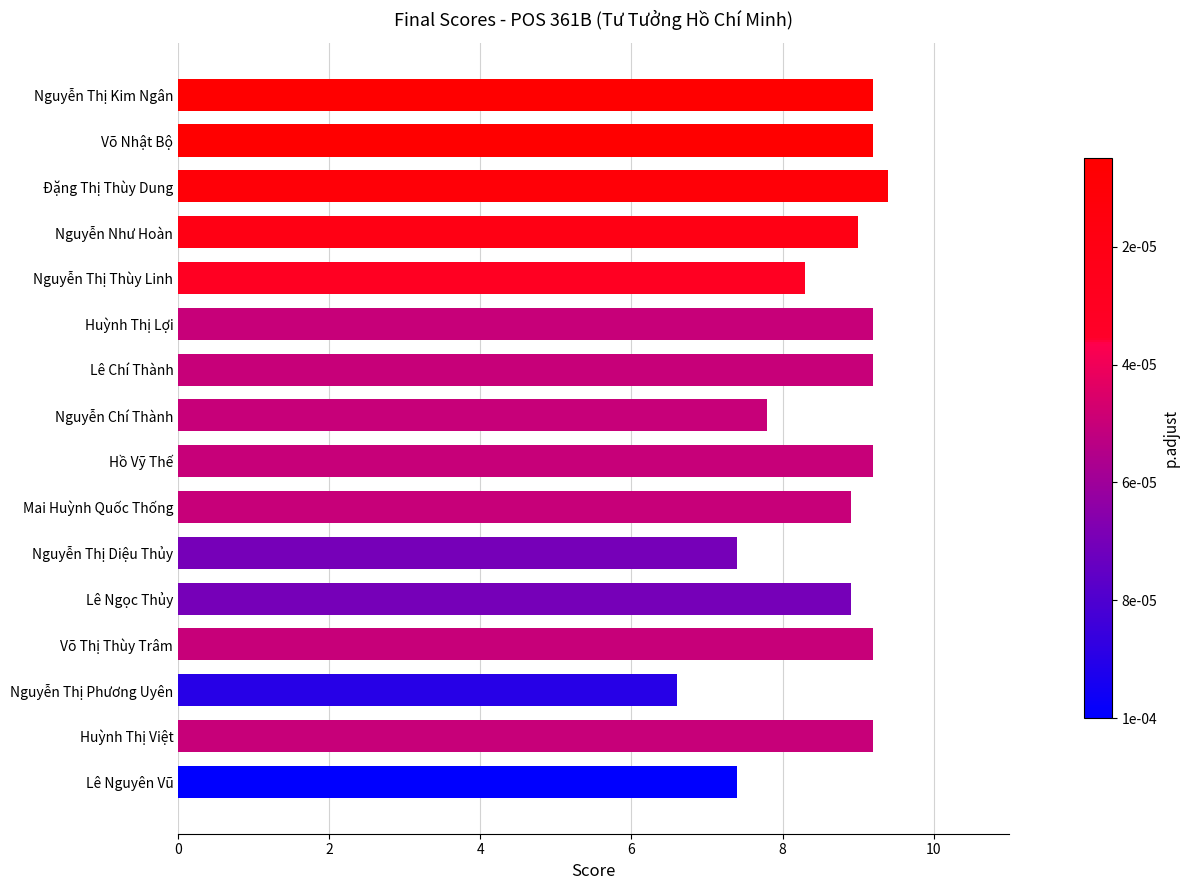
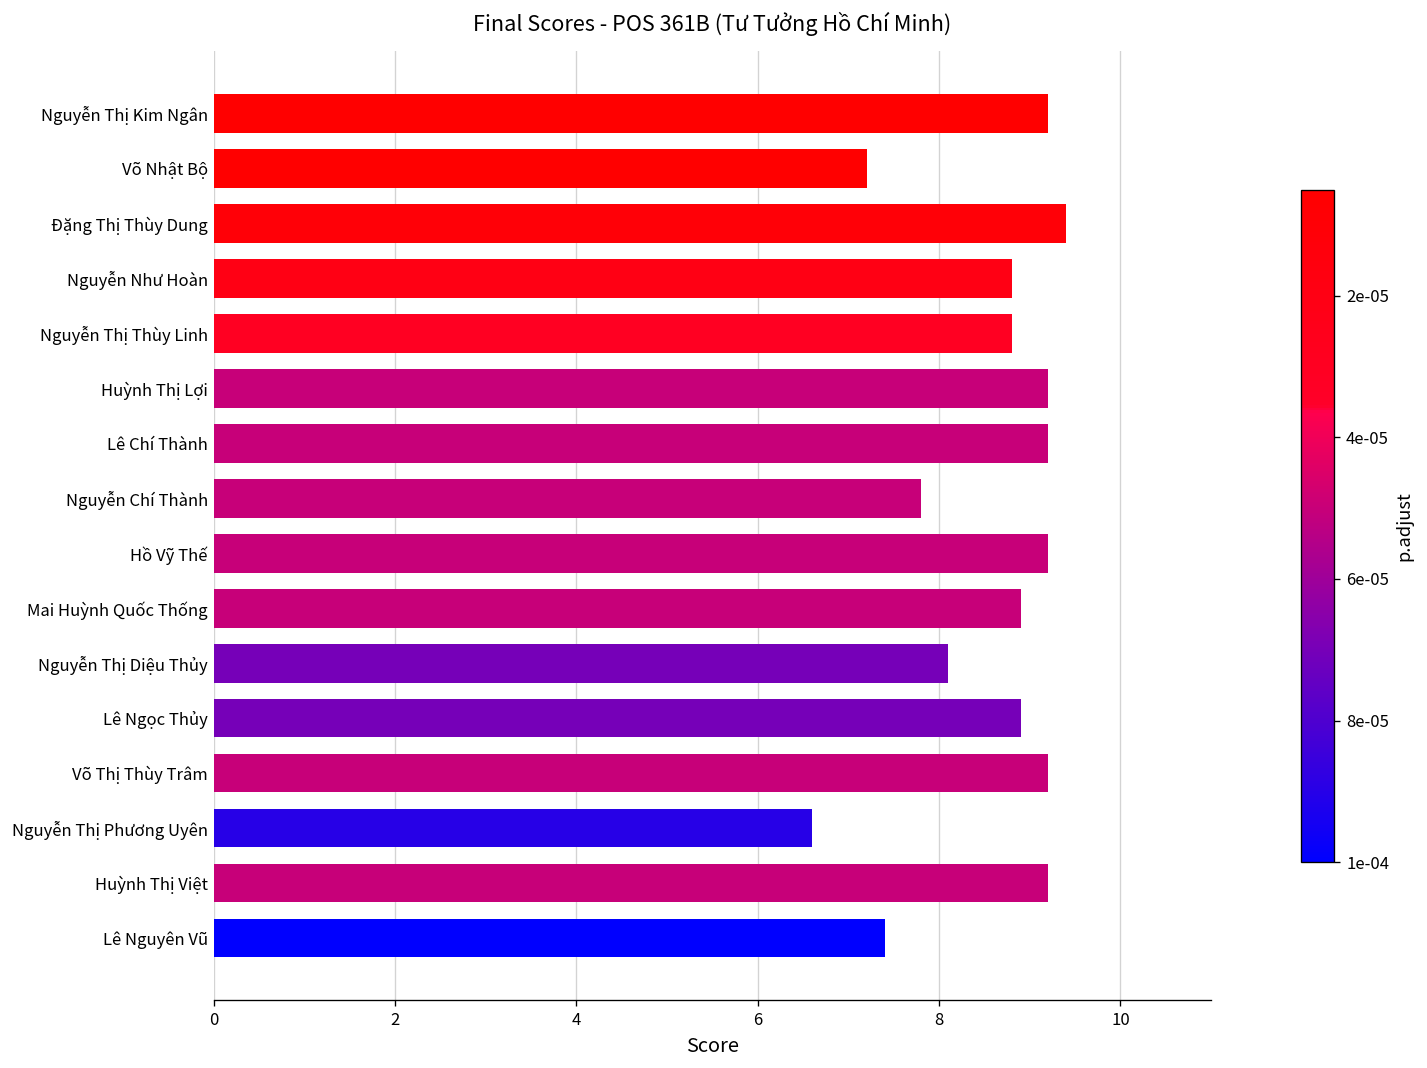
  {
    "Nguyễn Thị Kim Ngân": 9.2,
-   "Võ Nhật Bộ": 9.2,
+   "Võ Nhật Bộ": 7.2,
    "Đặng Thị Thùy Dung": 9.4,
-   "Nguyễn Như Hoàn": 9.0,
-   "Nguyễn Thị Thùy Linh": 8.3,
+   "Nguyễn Như Hoàn": 8.8,
+   "Nguyễn Thị Thùy Linh": 8.8,
    "Huỳnh Thị Lợi": 9.2,
    "Lê Chí Thành": 9.2,
    "Nguyễn Chí Thành": 7.8,
    "Hồ Vỹ Thế": 9.2,
    "Mai Huỳnh Quốc Thống": 8.9,
-   "Nguyễn Thị Diệu Thủy": 7.4,
+   "Nguyễn Thị Diệu Thủy": 8.1,
    "Lê Ngọc Thủy": 8.9,
    "Võ Thị Thùy Trâm": 9.2,
    "Nguyễn Thị Phương Uyên": 6.6,
    "Huỳnh Thị Việt": 9.2,
    "Lê Nguyên Vũ": 7.4
  }
